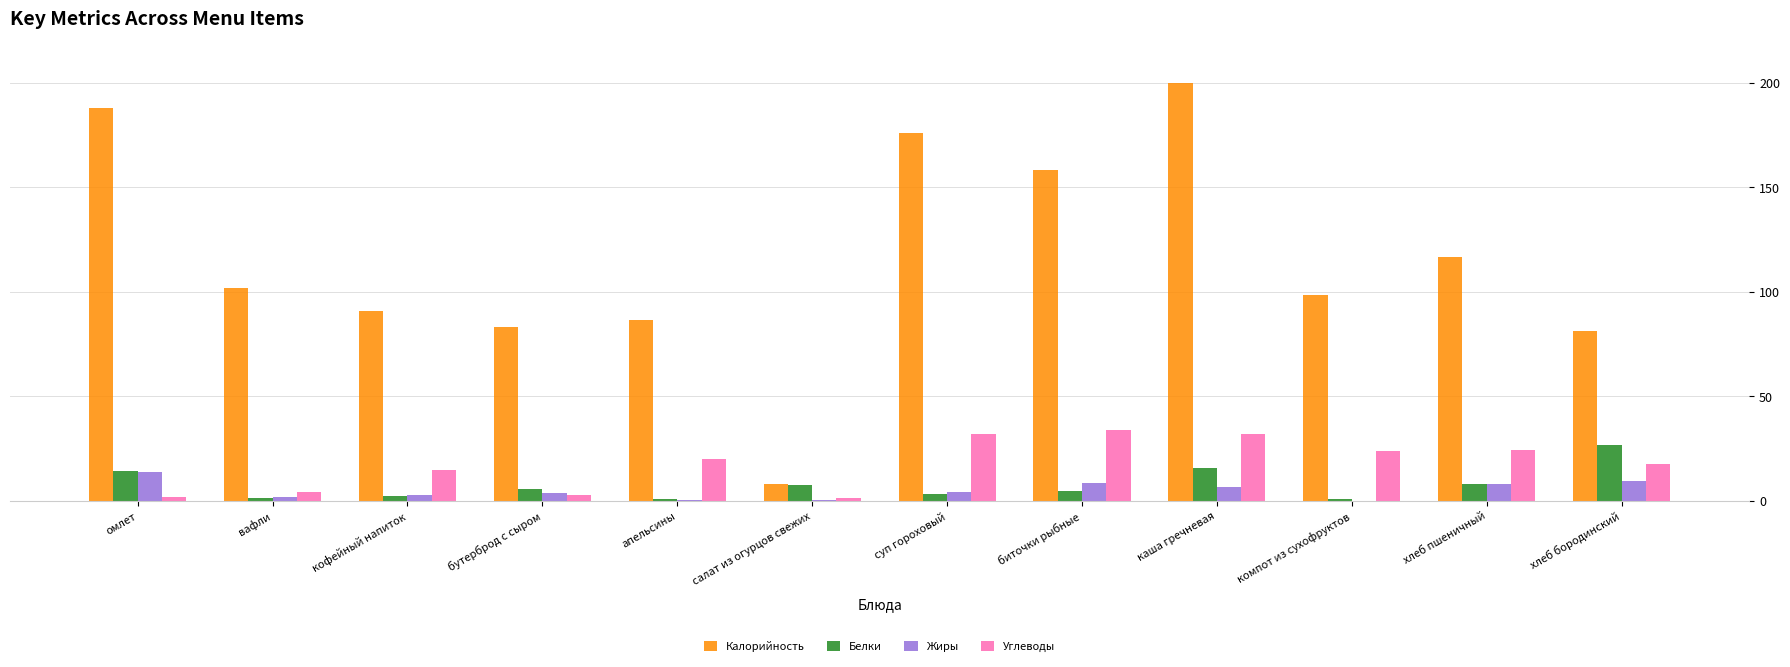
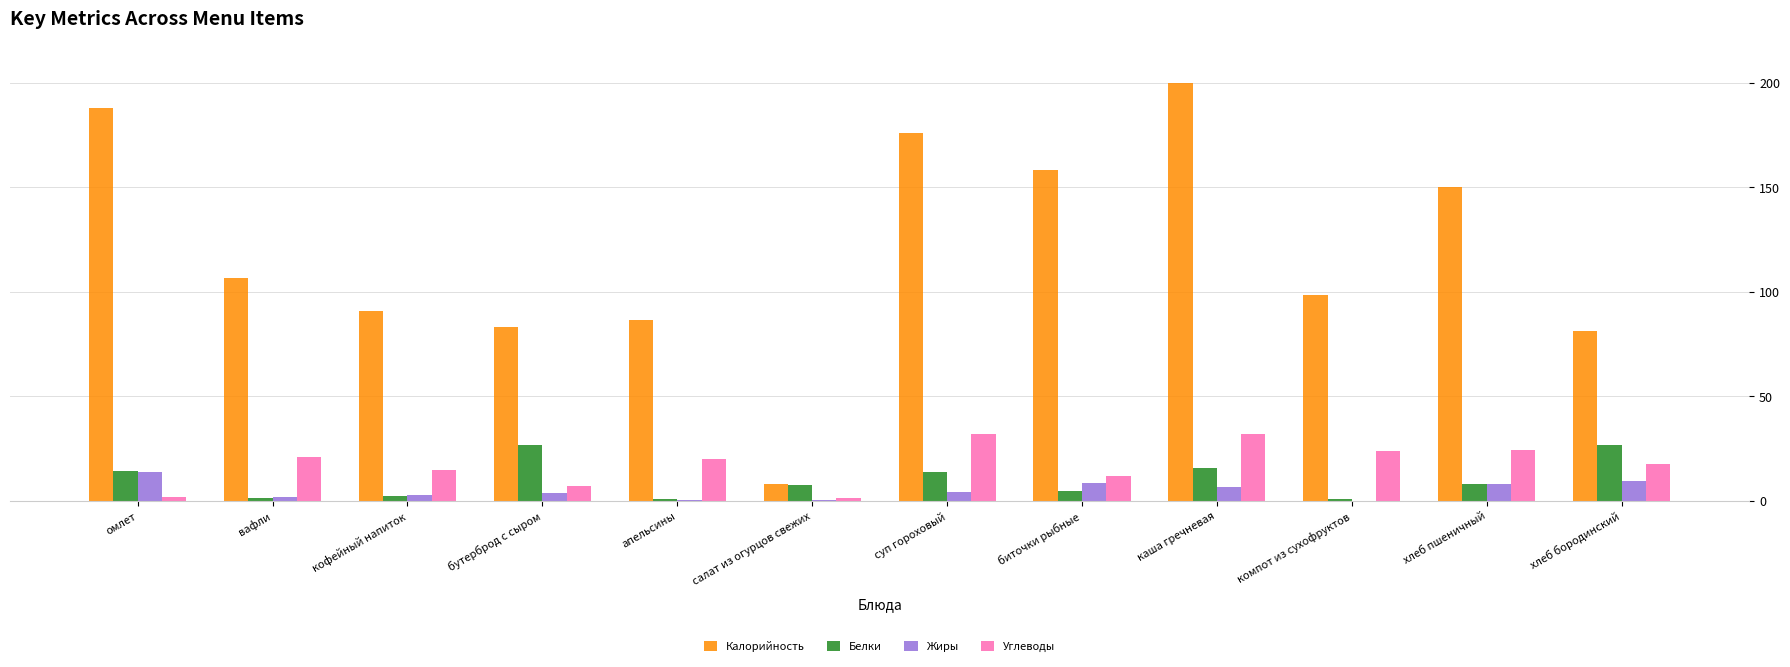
  {
    "Калорийность": {
      "омлет": 188,
-     "вафли": 102,
+     "вафли": 106,
      "кофейный напиток": 91,
      "бутерброд с сыром": 83,
      "апельсины": 87,
      "салат из огурцов свежих": 8,
      "суп гороховый": 176,
      "биточки рыбные": 158,
      "каша гречневая": 200,
      "компот из сухофруктов": 98,
-     "хлеб пшеничный": 117,
+     "хлеб пшеничный": 150,
      "хлеб бородинский": 81
    },
    "Белки": {
      "омлет": 14,
      "кофейный напиток": 2,
-     "бутерброд с сыром": 5,
+     "бутерброд с сыром": 27,
      "салат из огурцов свежих": 7,
-     "суп гороховый": 3,
+     "суп гороховый": 14,
      "биточки рыбные": 5,
      "каша гречневая": 16,
      "хлеб пшеничный": 8,
      "хлеб бородинский": 26
    },
    "Жиры": {
      "омлет": 14,
      "вафли": 2,
      "кофейный напиток": 3,
      "бутерброд с сыром": 4,
      "суп гороховый": 4,
      "биточки рыбные": 8,
      "каша гречневая": 7,
      "компот из сухофруктов": 0,
      "хлеб пшеничный": 8,
      "хлеб бородинский": 10
    },
    "Углеводы": {
      "омлет": 2,
-     "вафли": 4,
+     "вафли": 21,
      "кофейный напиток": 15,
-     "бутерброд с сыром": 3,
+     "бутерброд с сыром": 7,
      "апельсины": 20,
      "салат из огурцов свежих": 1,
      "суп гороховый": 32,
-     "биточки рыбные": 34,
+     "биточки рыбные": 12,
      "каша гречневая": 32,
      "компот из сухофруктов": 24,
      "хлеб пшеничный": 24,
      "хлеб бородинский": 18
    }
  }
